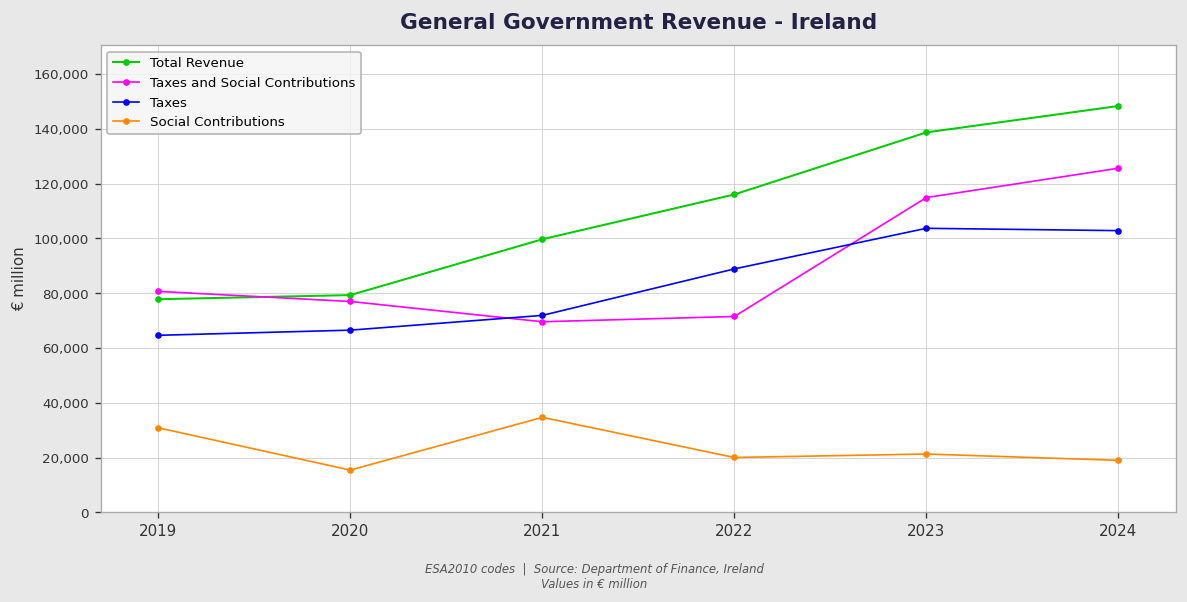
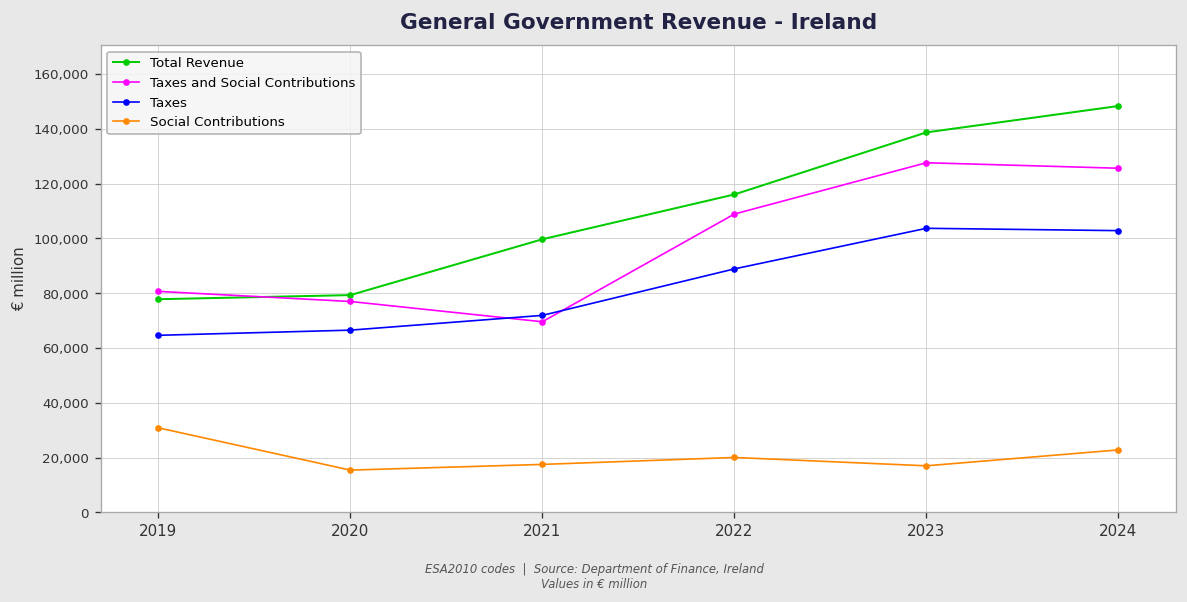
  {
    "Total Revenue": {
      "2019": "78,000",
      "2020": "79,000",
      "2021": "100,000",
      "2022": "116,000",
      "2023": "139,000",
      "2024": "148,000"
    },
    "Taxes and Social Contributions": {
      "2019": "81,000",
      "2020": "77,000",
      "2021": "70,000",
-     "2022": "71,000",
-     "2023": "115,000",
+     "2022": "109,000",
+     "2023": "128,000",
      "2024": "126,000"
    },
    "Taxes": {
      "2019": "65,000",
      "2020": "66,000",
      "2021": "72,000",
      "2022": "89,000",
      "2023": "104,000",
      "2024": "103,000"
    },
    "Social Contributions": {
      "2019": "31,000",
      "2020": "15,000",
-     "2021": "35,000",
+     "2021": "17,000",
      "2022": "20,000",
-     "2023": "21,000",
-     "2024": "19,000"
+     "2023": "17,000",
+     "2024": "23,000"
    }
  }
